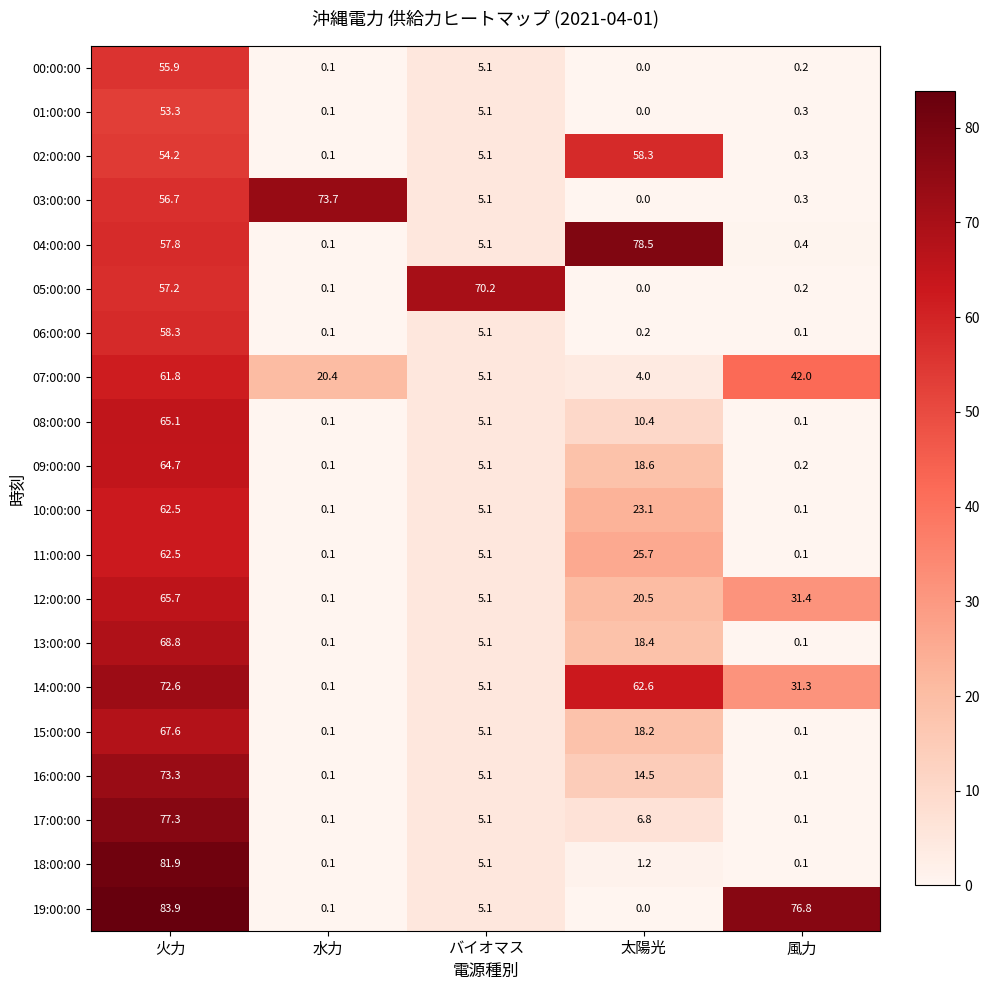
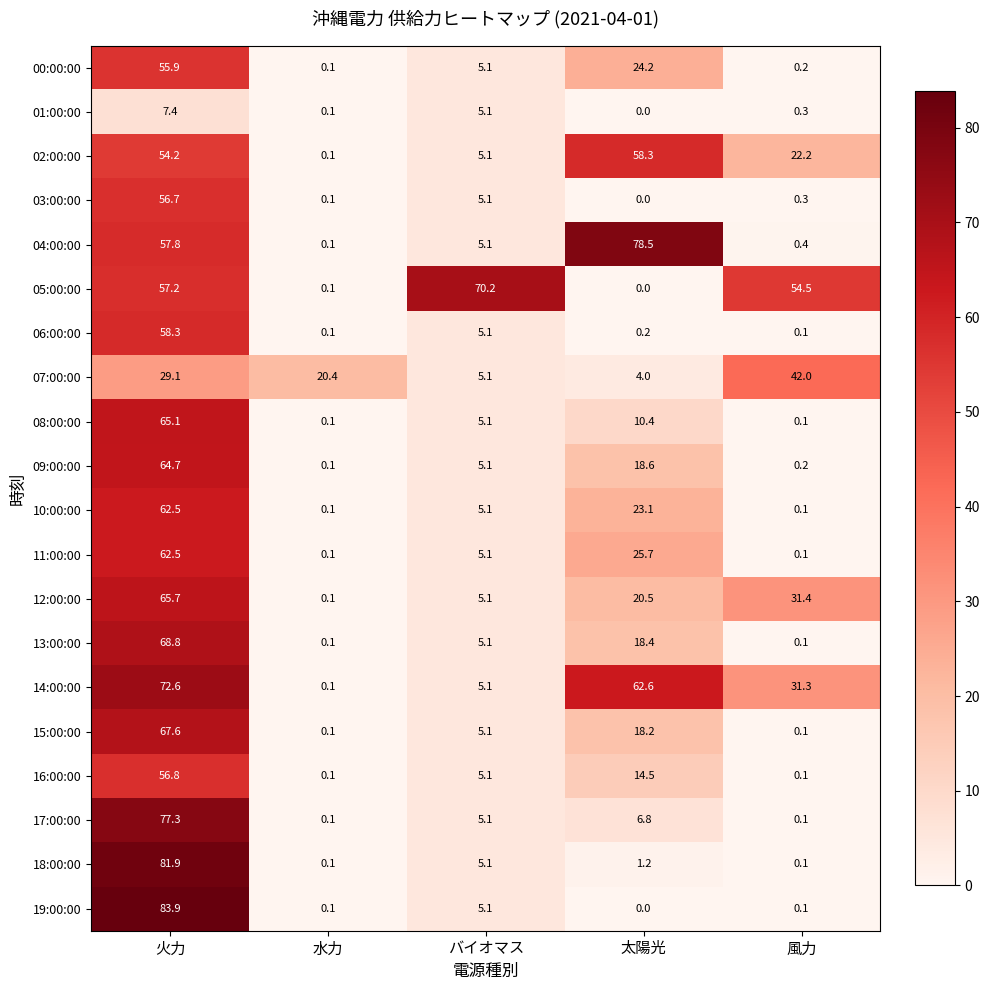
  {
    "00:00:00": {
      "火力": 55.9,
      "水力": 0.1,
      "バイオマス": 5.1,
-     "太陽光": 0.0,
+     "太陽光": 24.2,
      "風力": 0.2
    },
    "01:00:00": {
-     "火力": 53.3,
+     "火力": 7.4,
      "水力": 0.1,
      "バイオマス": 5.1,
      "太陽光": 0.0,
      "風力": 0.3
    },
    "02:00:00": {
      "火力": 54.2,
      "水力": 0.1,
      "バイオマス": 5.1,
      "太陽光": 58.3,
-     "風力": 0.3
+     "風力": 22.2
    },
    "03:00:00": {
      "火力": 56.7,
-     "水力": 73.7,
+     "水力": 0.1,
      "バイオマス": 5.1,
      "太陽光": 0.0,
      "風力": 0.3
    },
    "04:00:00": {
      "火力": 57.8,
      "水力": 0.1,
      "バイオマス": 5.1,
      "太陽光": 78.5,
      "風力": 0.4
    },
    "05:00:00": {
      "火力": 57.2,
      "水力": 0.1,
      "バイオマス": 70.2,
      "太陽光": 0.0,
-     "風力": 0.2
+     "風力": 54.5
    },
    "06:00:00": {
      "火力": 58.3,
      "水力": 0.1,
      "バイオマス": 5.1,
      "太陽光": 0.2,
      "風力": 0.1
    },
    "07:00:00": {
-     "火力": 61.8,
+     "火力": 29.1,
      "水力": 20.4,
      "バイオマス": 5.1,
      "太陽光": 4.0,
      "風力": 42.0
    },
    "08:00:00": {
      "火力": 65.1,
      "水力": 0.1,
      "バイオマス": 5.1,
      "太陽光": 10.4,
      "風力": 0.1
    },
    "09:00:00": {
      "火力": 64.7,
      "水力": 0.1,
      "バイオマス": 5.1,
      "太陽光": 18.6,
      "風力": 0.2
    },
    "10:00:00": {
      "火力": 62.5,
      "水力": 0.1,
      "バイオマス": 5.1,
      "太陽光": 23.1,
      "風力": 0.1
    },
    "11:00:00": {
      "火力": 62.5,
      "水力": 0.1,
      "バイオマス": 5.1,
      "太陽光": 25.7,
      "風力": 0.1
    },
    "12:00:00": {
      "火力": 65.7,
      "水力": 0.1,
      "バイオマス": 5.1,
      "太陽光": 20.5,
      "風力": 31.4
    },
    "13:00:00": {
      "火力": 68.8,
      "水力": 0.1,
      "バイオマス": 5.1,
      "太陽光": 18.4,
      "風力": 0.1
    },
    "14:00:00": {
      "火力": 72.6,
      "水力": 0.1,
      "バイオマス": 5.1,
      "太陽光": 62.6,
      "風力": 31.3
    },
    "15:00:00": {
      "火力": 67.6,
      "水力": 0.1,
      "バイオマス": 5.1,
      "太陽光": 18.2,
      "風力": 0.1
    },
    "16:00:00": {
-     "火力": 73.3,
+     "火力": 56.8,
      "水力": 0.1,
      "バイオマス": 5.1,
      "太陽光": 14.5,
      "風力": 0.1
    },
    "17:00:00": {
      "火力": 77.3,
      "水力": 0.1,
      "バイオマス": 5.1,
      "太陽光": 6.8,
      "風力": 0.1
    },
    "18:00:00": {
      "火力": 81.9,
      "水力": 0.1,
      "バイオマス": 5.1,
      "太陽光": 1.2,
      "風力": 0.1
    },
    "19:00:00": {
      "火力": 83.9,
      "水力": 0.1,
      "バイオマス": 5.1,
      "太陽光": 0.0,
-     "風力": 76.8
+     "風力": 0.1
    }
  }
